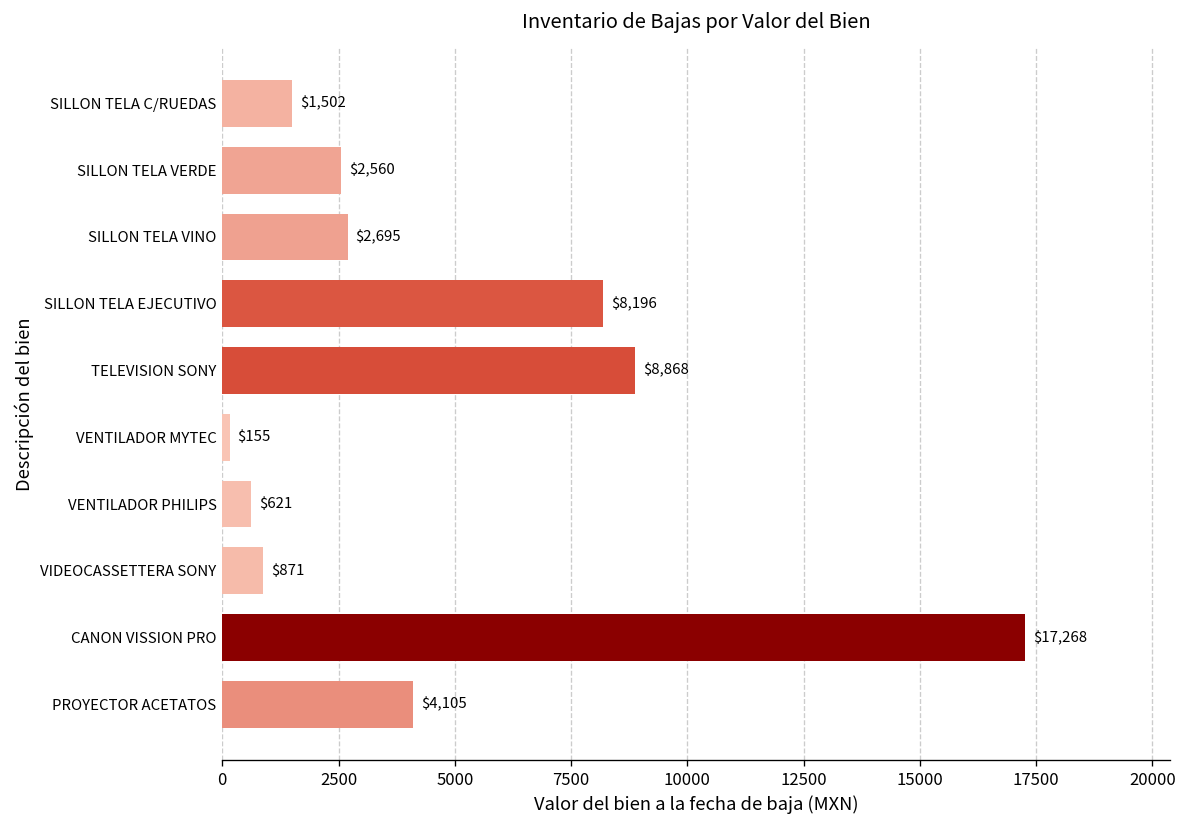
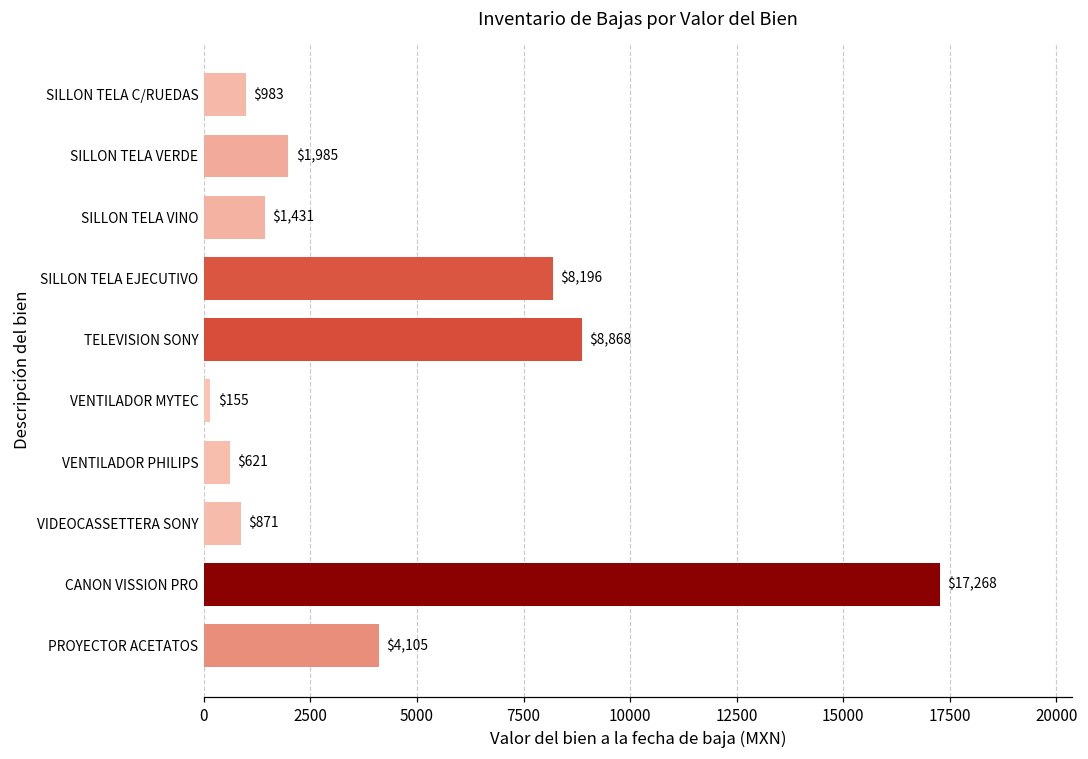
  {
-   "SILLON TELA C/RUEDAS": "$1,502",
-   "SILLON TELA VERDE": "$2,560",
-   "SILLON TELA VINO": "$2,695",
+   "SILLON TELA C/RUEDAS": "$983",
+   "SILLON TELA VERDE": "$1,985",
+   "SILLON TELA VINO": "$1,431",
    "SILLON TELA EJECUTIVO": "$8,196",
    "TELEVISION SONY": "$8,868",
    "VENTILADOR MYTEC": "$155",
    "VENTILADOR PHILIPS": "$621",
    "VIDEOCASSETTERA SONY": "$871",
    "CANON VISSION PRO": "$17,268",
    "PROYECTOR ACETATOS": "$4,105"
  }
